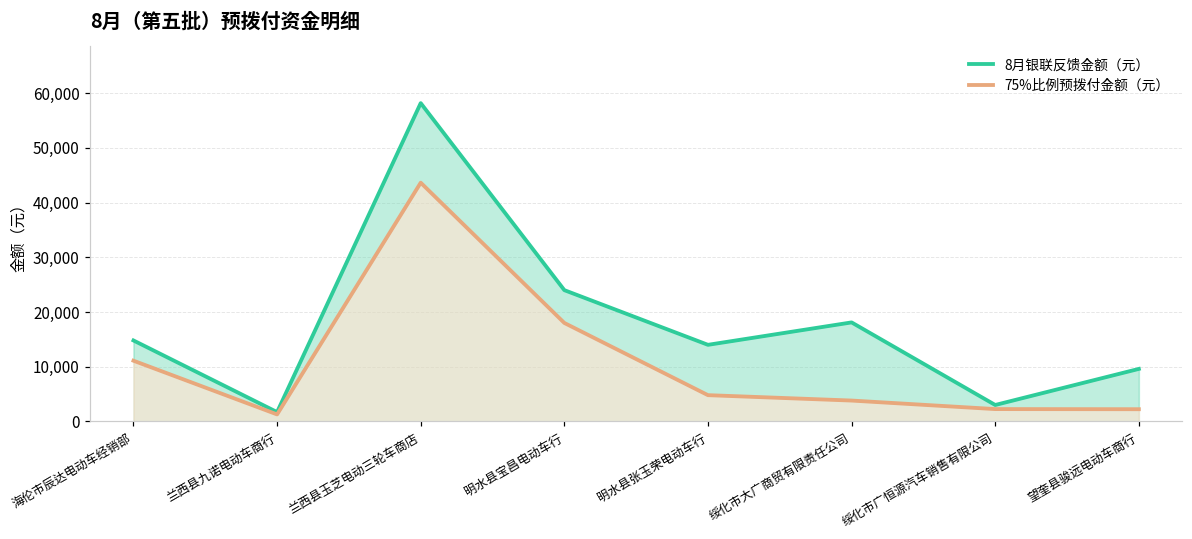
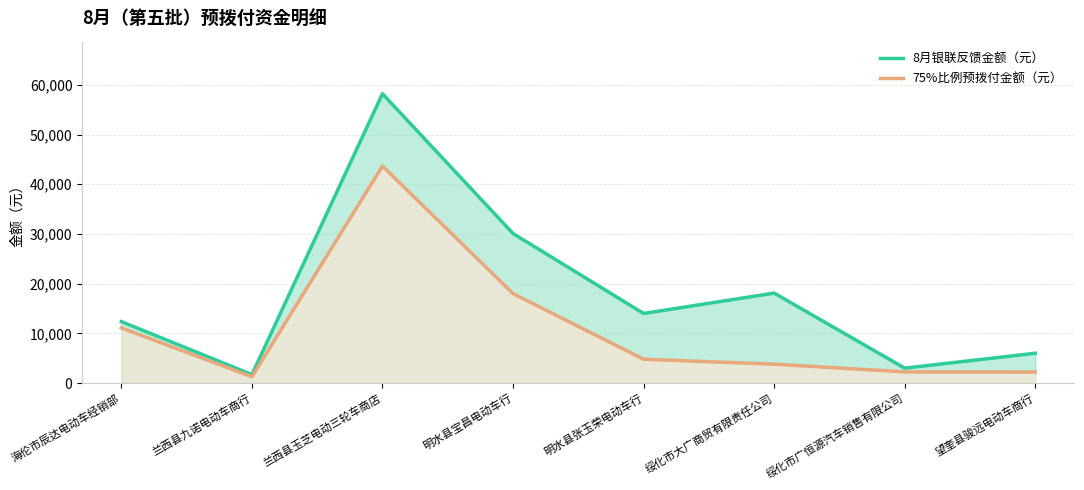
  {
    "8月银联反馈金额（元）": {
-     "海伦市辰达电动车经销部": "15,000",
+     "海伦市辰达电动车经销部": "12,000",
      "兰西县玉芝电动三轮车商店": "58,000",
-     "明水县宝昌电动车行": "24,000",
+     "明水县宝昌电动车行": "30,000",
      "明水县张玉荣电动车行": "14,000",
      "绥化市大广商贸有限责任公司": "18,000",
      "绥化市广恒源汽车销售有限公司": "3,000",
-     "望奎县骏远电动车商行": "10,000"
+     "望奎县骏远电动车商行": "6,000"
    },
    "75%比例预拨付金额（元）": {
      "海伦市辰达电动车经销部": "11,000",
      "兰西县玉芝电动三轮车商店": "44,000",
      "明水县宝昌电动车行": "18,000",
      "明水县张玉荣电动车行": "5,000",
      "绥化市大广商贸有限责任公司": "4,000",
      "绥化市广恒源汽车销售有限公司": "2,000",
      "望奎县骏远电动车商行": "2,000"
    }
  }
